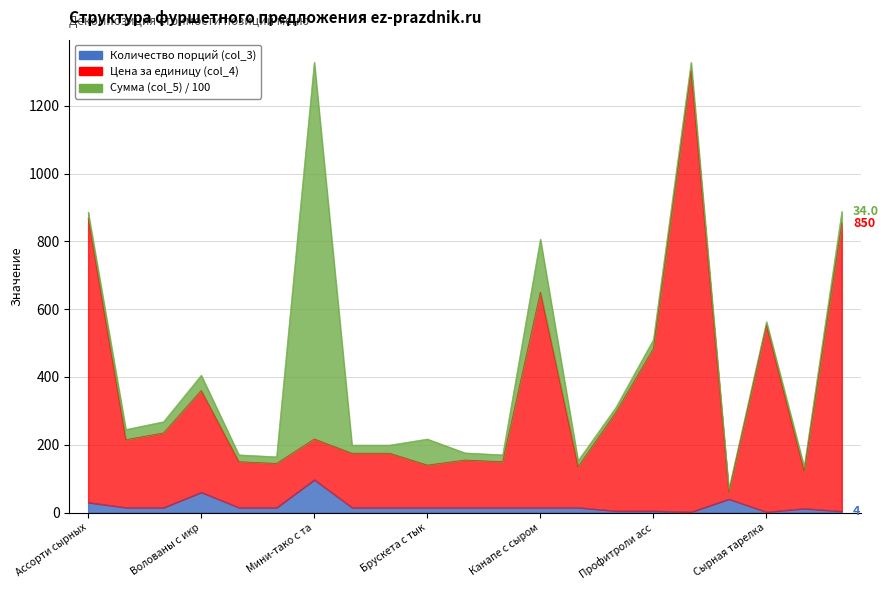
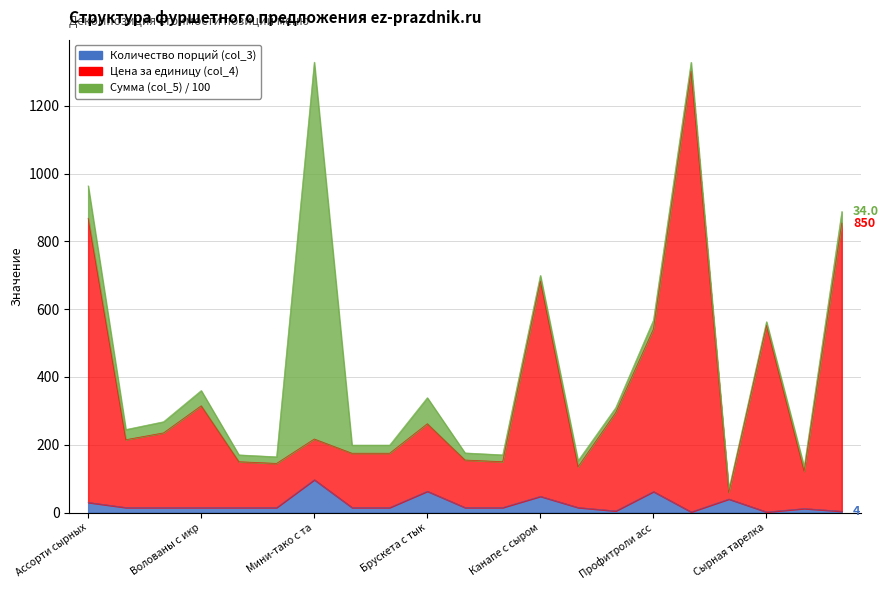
  {
    "Количество порций (col_3)": {
      "Ассорти сырных": 30,
-     "Волованы с икр": 60,
+     "Волованы с икр": 20,
      "Мини-тако с та": 100,
-     "Брускета с тык": 20,
-     "Канапе с сыром": 20,
-     "Профитроли асс": 10,
+     "Брускета с тык": 60,
+     "Канапе с сыром": 50,
+     "Профитроли асс": 60,
      "Сырная тарелка": 0
    },
    "Цена за единицу (col_4)": {
      "Ассорти сырных": 840,
      "Волованы с икр": 300,
      "Мини-тако с та": 120,
-     "Брускета с тык": 130,
+     "Брускета с тык": 200,
      "Канапе с сыром": 640,
      "Профитроли асс": 480,
      "Сырная тарелка": 550
    },
    "Сумма (col_5) / 100": {
-     "Ассорти сырных": 20,
+     "Ассорти сырных": 100,
      "Волованы с икр": 50,
      "Мини-тако с та": 1110,
      "Брускета с тык": 80,
-     "Канапе с сыром": 160,
+     "Канапе с сыром": 20,
      "Профитроли асс": 30,
      "Сырная тарелка": 10
    }
  }
